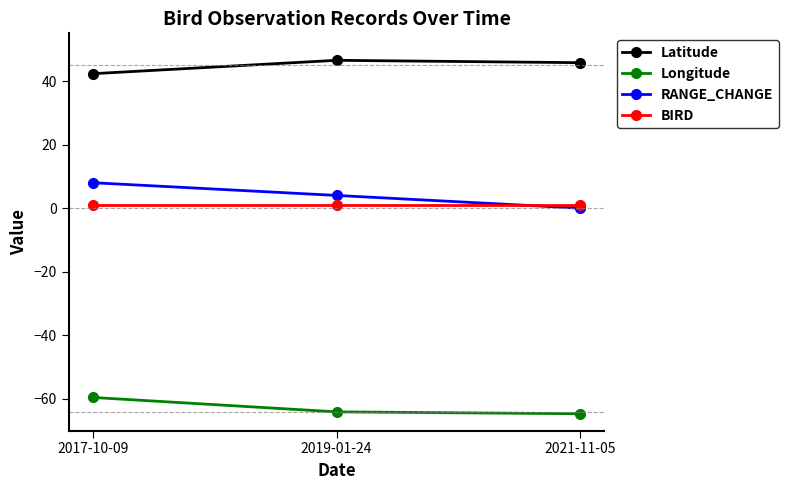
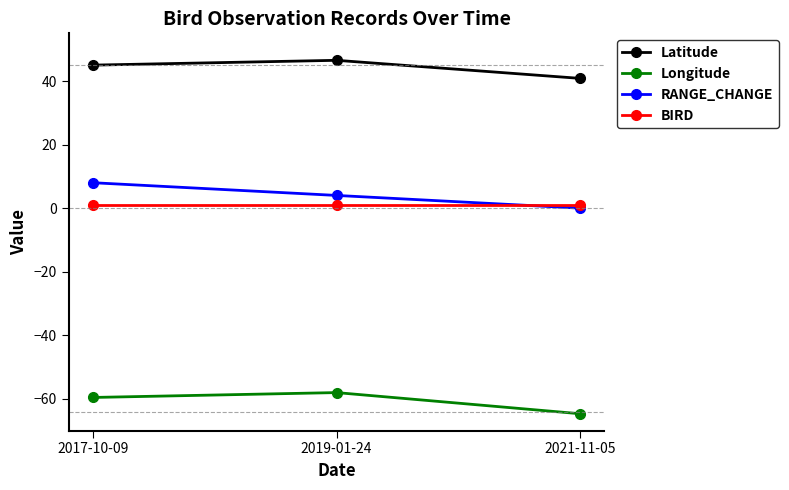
  {
    "Latitude": {
-     "2017-10-09": 42,
+     "2017-10-09": 45,
      "2019-01-24": 47,
-     "2021-11-05": 46
+     "2021-11-05": 41
    },
    "Longitude": {
      "2017-10-09": -60,
-     "2019-01-24": -64,
+     "2019-01-24": -58,
      "2021-11-05": -65
    },
    "RANGE_CHANGE": {
      "2017-10-09": 8,
      "2019-01-24": 4,
      "2021-11-05": 0
    },
    "BIRD": {
      "2017-10-09": 1,
      "2019-01-24": 1,
      "2021-11-05": 1
    }
  }
